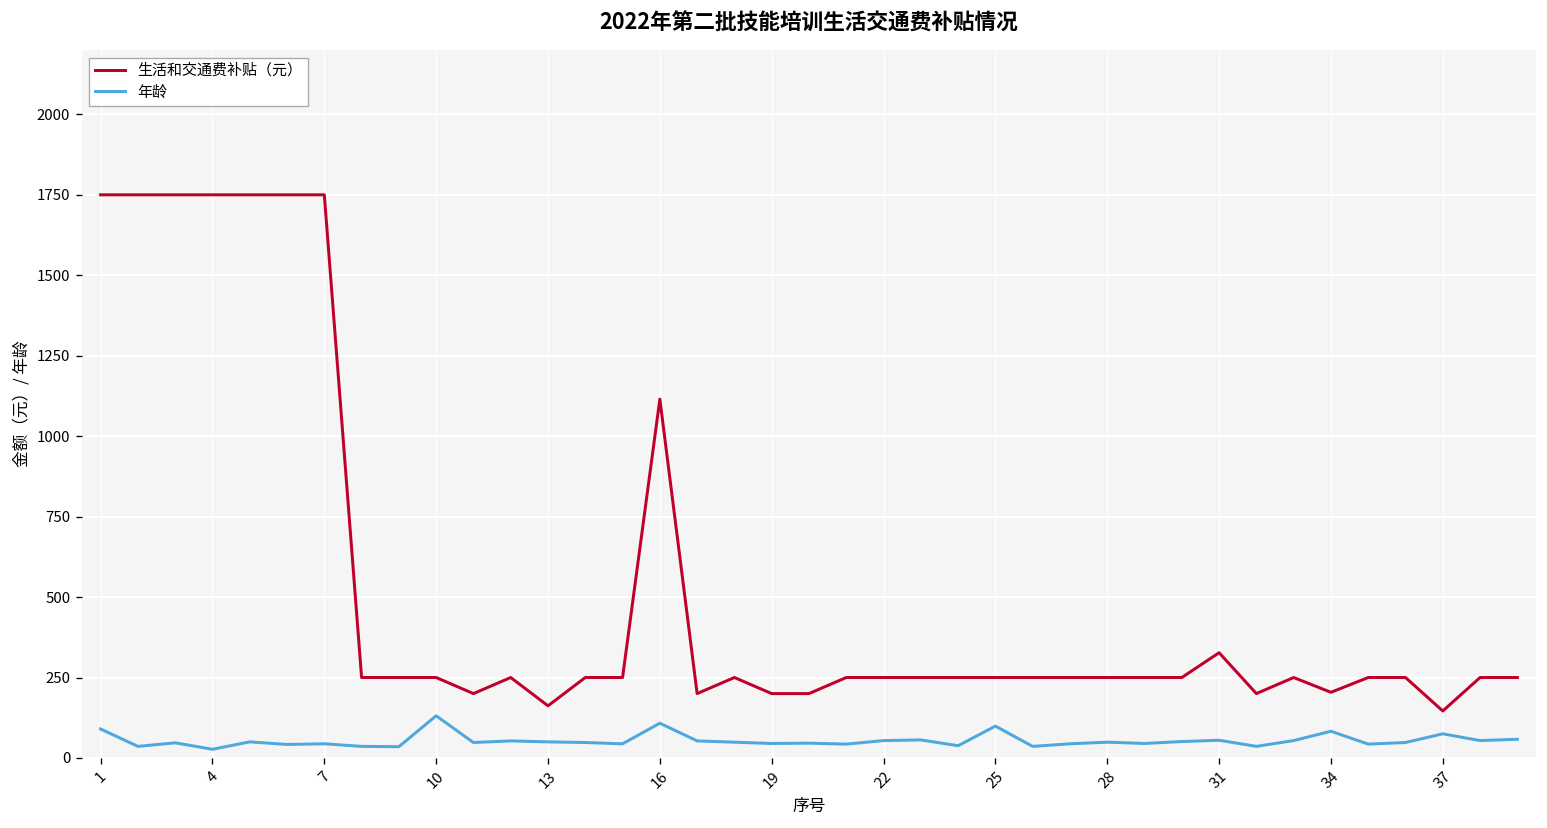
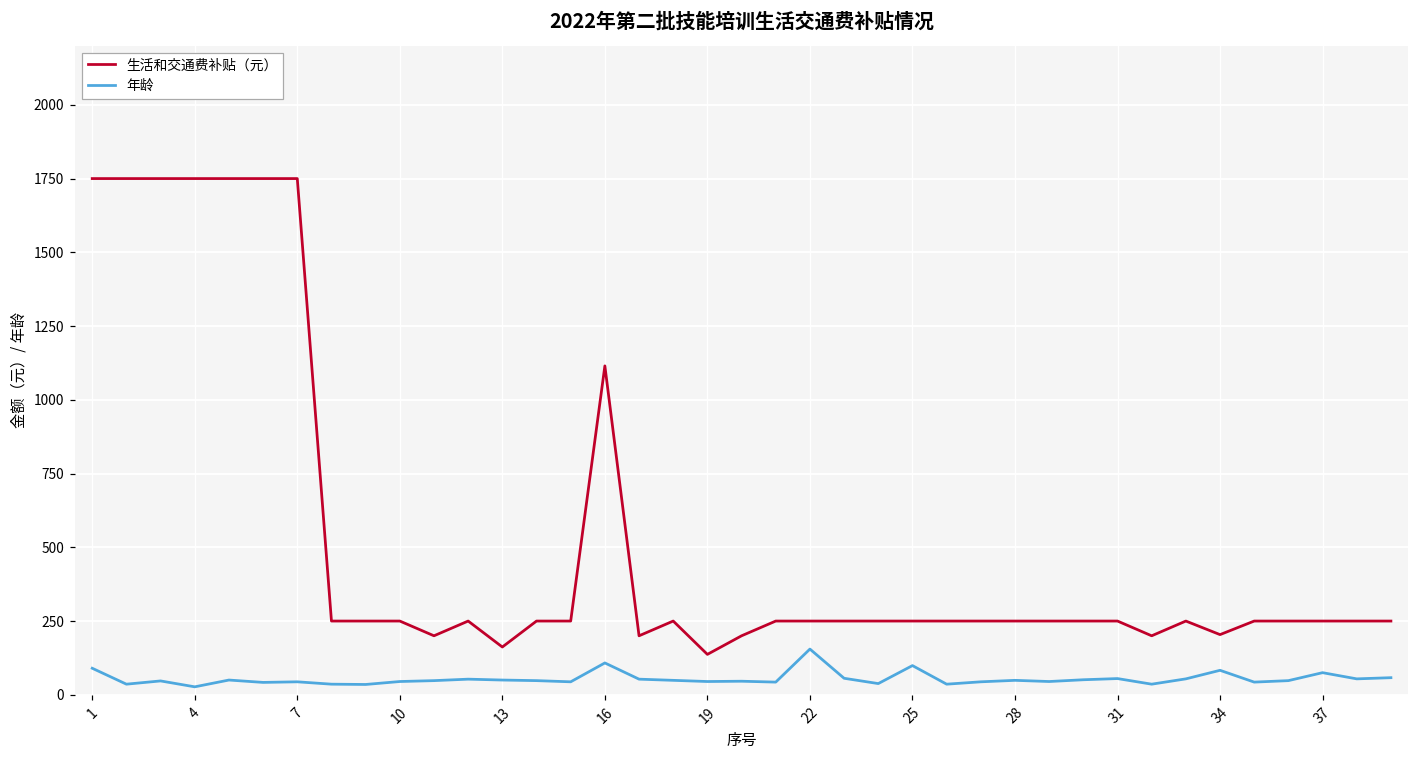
  {
    "生活和交通费补贴（元）": {
      "1": 1750,
      "4": 1750,
      "7": 1750,
      "10": 250,
      "13": 160,
      "16": 1120,
-     "19": 200,
+     "19": 140,
      "22": 250,
      "25": 250,
      "28": 250,
-     "31": 330,
+     "31": 250,
      "34": 200,
-     "37": 150
+     "37": 250
    },
    "年龄": {
      "1": 90,
      "4": 30,
      "7": 40,
-     "10": 130,
+     "10": 50,
      "13": 50,
      "16": 110,
      "19": 50,
-     "22": 50,
+     "22": 160,
      "25": 100,
      "28": 50,
      "31": 60,
      "34": 80,
      "37": 80
    }
  }
